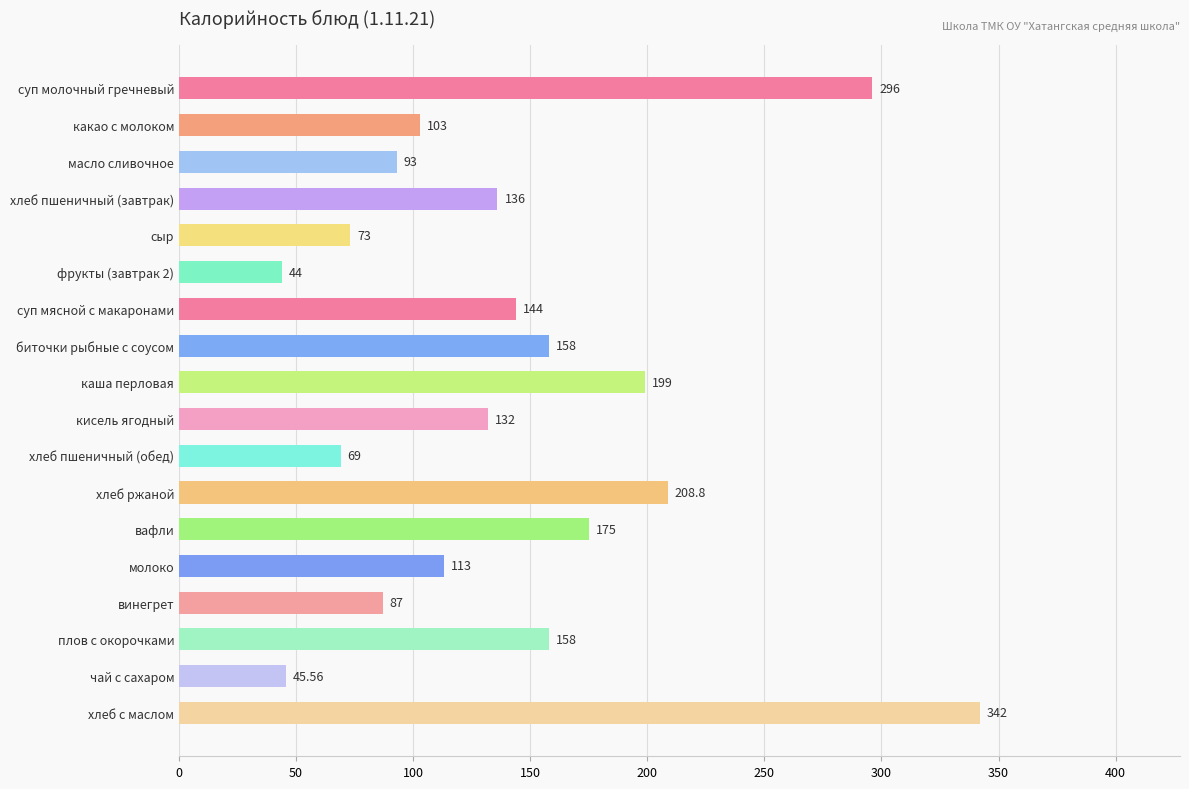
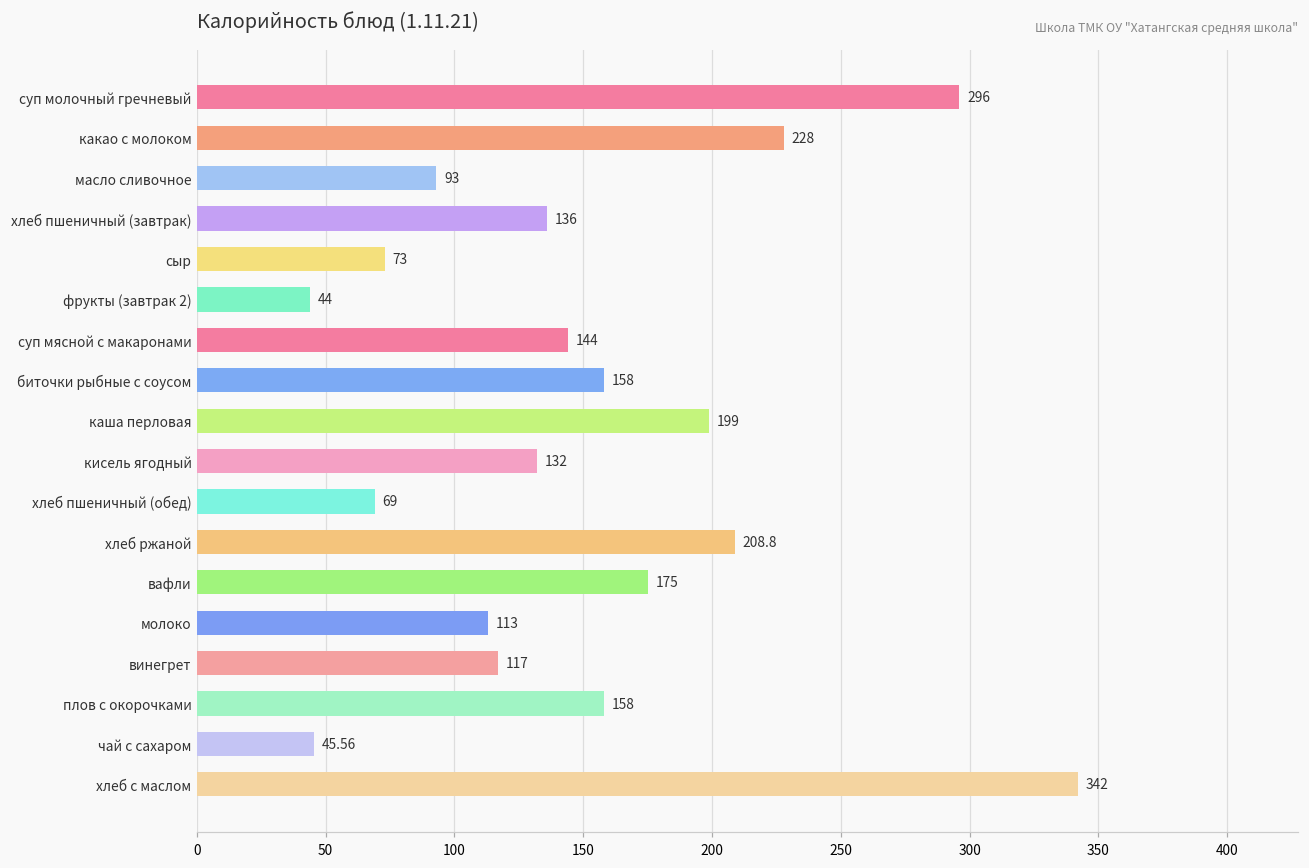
  {
    "суп молочный гречневый": 296,
-   "какао с молоком": 103,
+   "какао с молоком": 228,
    "масло сливочное": 93,
    "хлеб пшеничный (завтрак)": 136,
    "сыр": 73,
    "фрукты (завтрак 2)": 44,
    "суп мясной с макаронами": 144,
    "биточки рыбные с соусом": 158,
    "каша перловая": 199,
    "кисель ягодный": 132,
    "хлеб пшеничный (обед)": 69,
    "хлеб ржаной": 208.8,
    "вафли": 175,
    "молоко": 113,
-   "винегрет": 87,
+   "винегрет": 117,
    "плов с окорочками": 158,
    "чай с сахаром": 45.56,
    "хлеб с маслом": 342
  }
